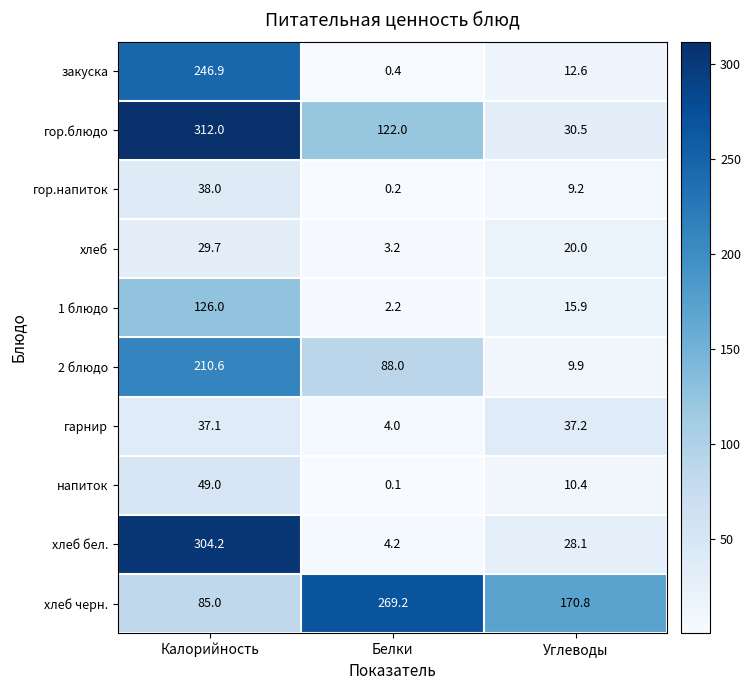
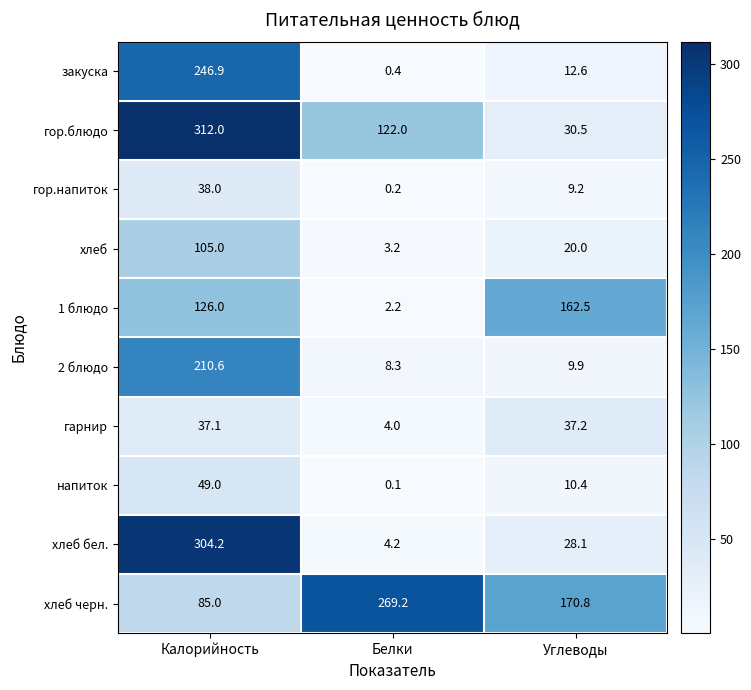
  {
    "закуска": {
      "Калорийность": 246.9,
      "Белки": 0.4,
      "Углеводы": 12.6
    },
    "гор.блюдо": {
      "Калорийность": 312.0,
      "Белки": 122.0,
      "Углеводы": 30.5
    },
    "гор.напиток": {
      "Калорийность": 38.0,
      "Белки": 0.2,
      "Углеводы": 9.2
    },
    "хлеб": {
-     "Калорийность": 29.7,
+     "Калорийность": 105.0,
      "Белки": 3.2,
      "Углеводы": 20.0
    },
    "1 блюдо": {
      "Калорийность": 126.0,
      "Белки": 2.2,
-     "Углеводы": 15.9
+     "Углеводы": 162.5
    },
    "2 блюдо": {
      "Калорийность": 210.6,
-     "Белки": 88.0,
+     "Белки": 8.3,
      "Углеводы": 9.9
    },
    "гарнир": {
      "Калорийность": 37.1,
      "Белки": 4.0,
      "Углеводы": 37.2
    },
    "напиток": {
      "Калорийность": 49.0,
      "Белки": 0.1,
      "Углеводы": 10.4
    },
    "хлеб бел.": {
      "Калорийность": 304.2,
      "Белки": 4.2,
      "Углеводы": 28.1
    },
    "хлеб черн.": {
      "Калорийность": 85.0,
      "Белки": 269.2,
      "Углеводы": 170.8
    }
  }
